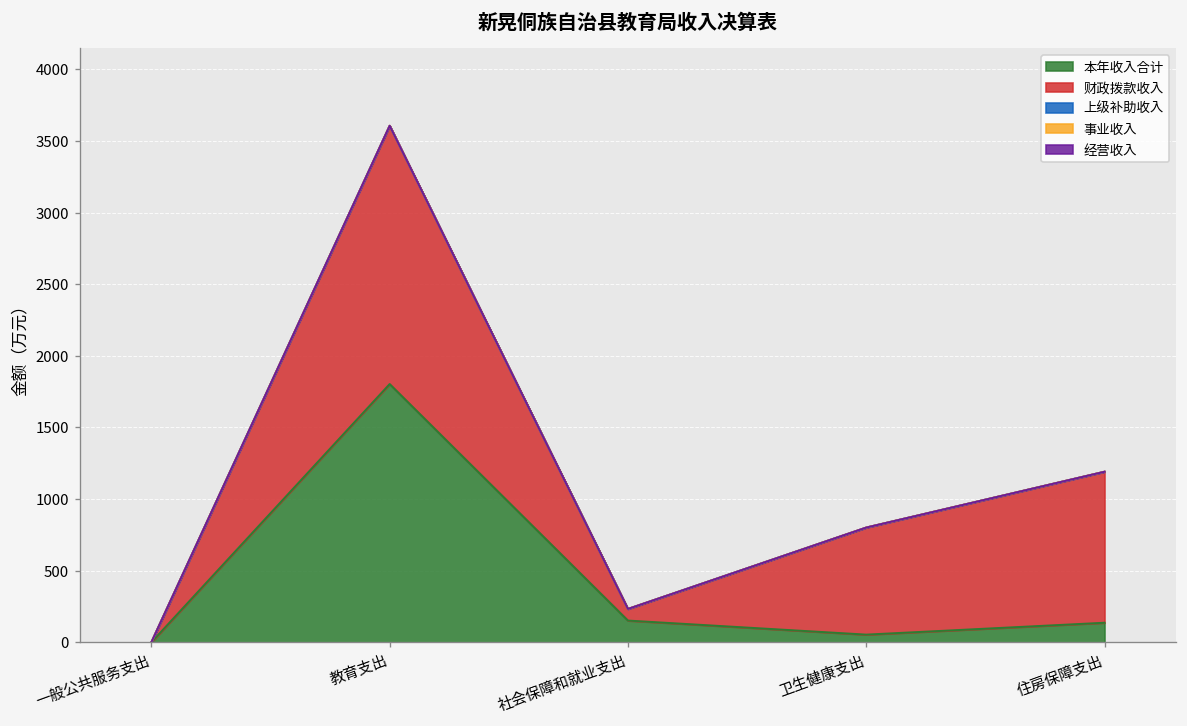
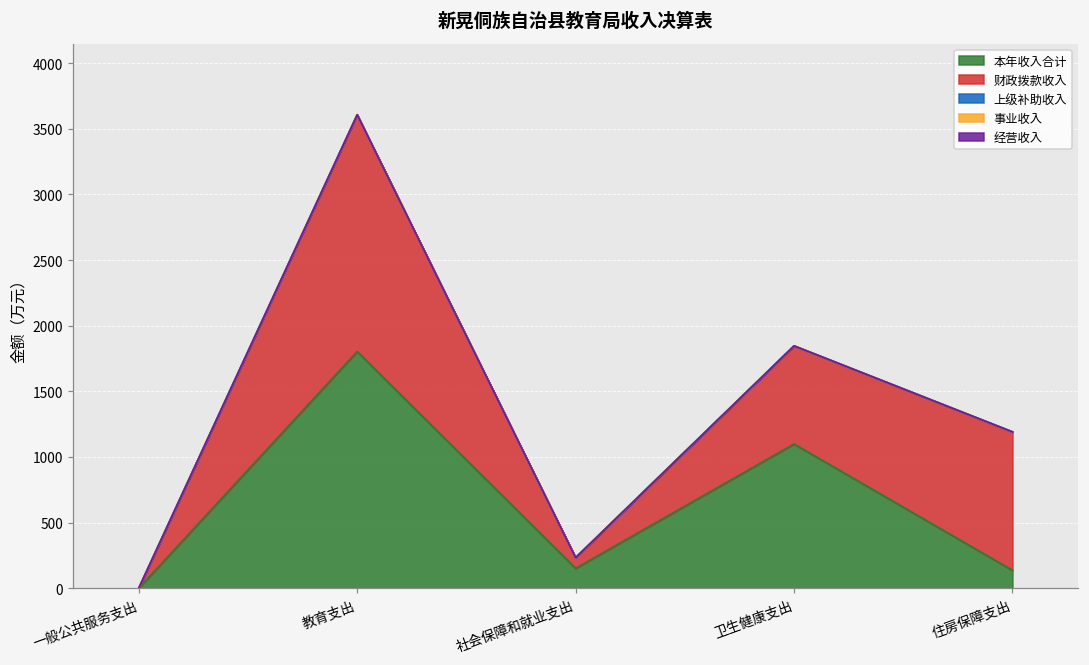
  {
    "本年收入合计": {
      "教育支出": 1800,
      "社会保障和就业支出": 150,
-     "卫生健康支出": 50,
+     "卫生健康支出": 1100,
      "住房保障支出": 140
    }
  }
